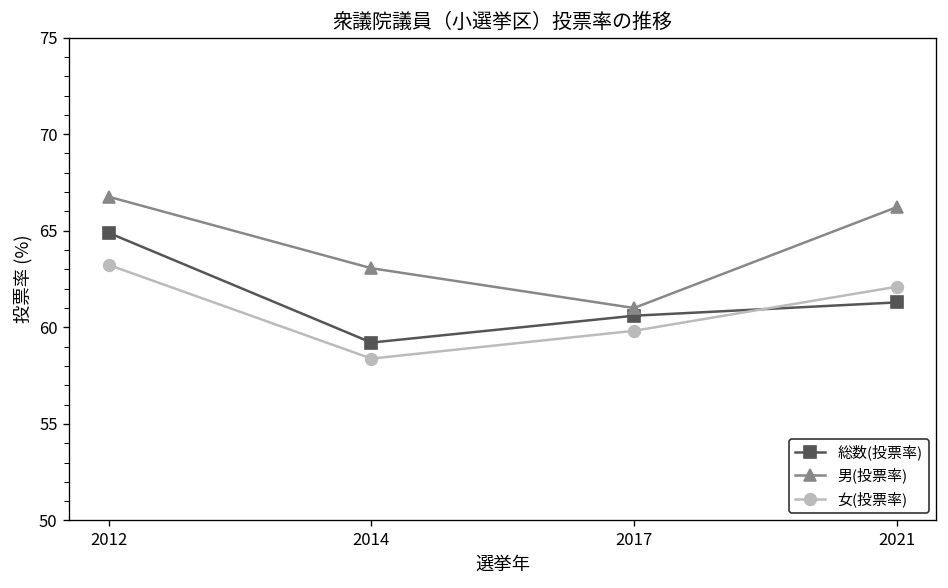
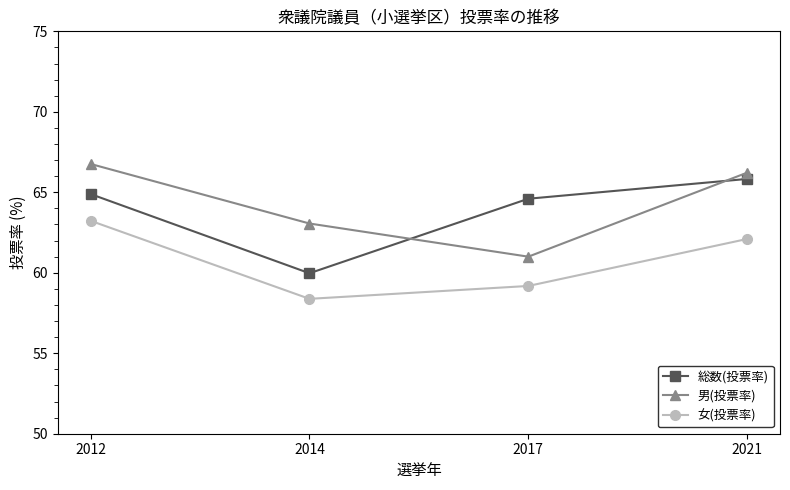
  {
    "総数(投票率)": {
      "2012": 64.9,
-     "2014": 59.2,
-     "2017": 60.6,
-     "2021": 61.3
+     "2014": 60.0,
+     "2017": 64.6,
+     "2021": 65.8
    },
    "男(投票率)": {
      "2012": 66.8,
      "2014": 63.1,
      "2017": 61.0,
      "2021": 66.2
    },
    "女(投票率)": {
      "2012": 63.2,
      "2014": 58.4,
-     "2017": 59.8,
+     "2017": 59.2,
      "2021": 62.1
    }
  }
